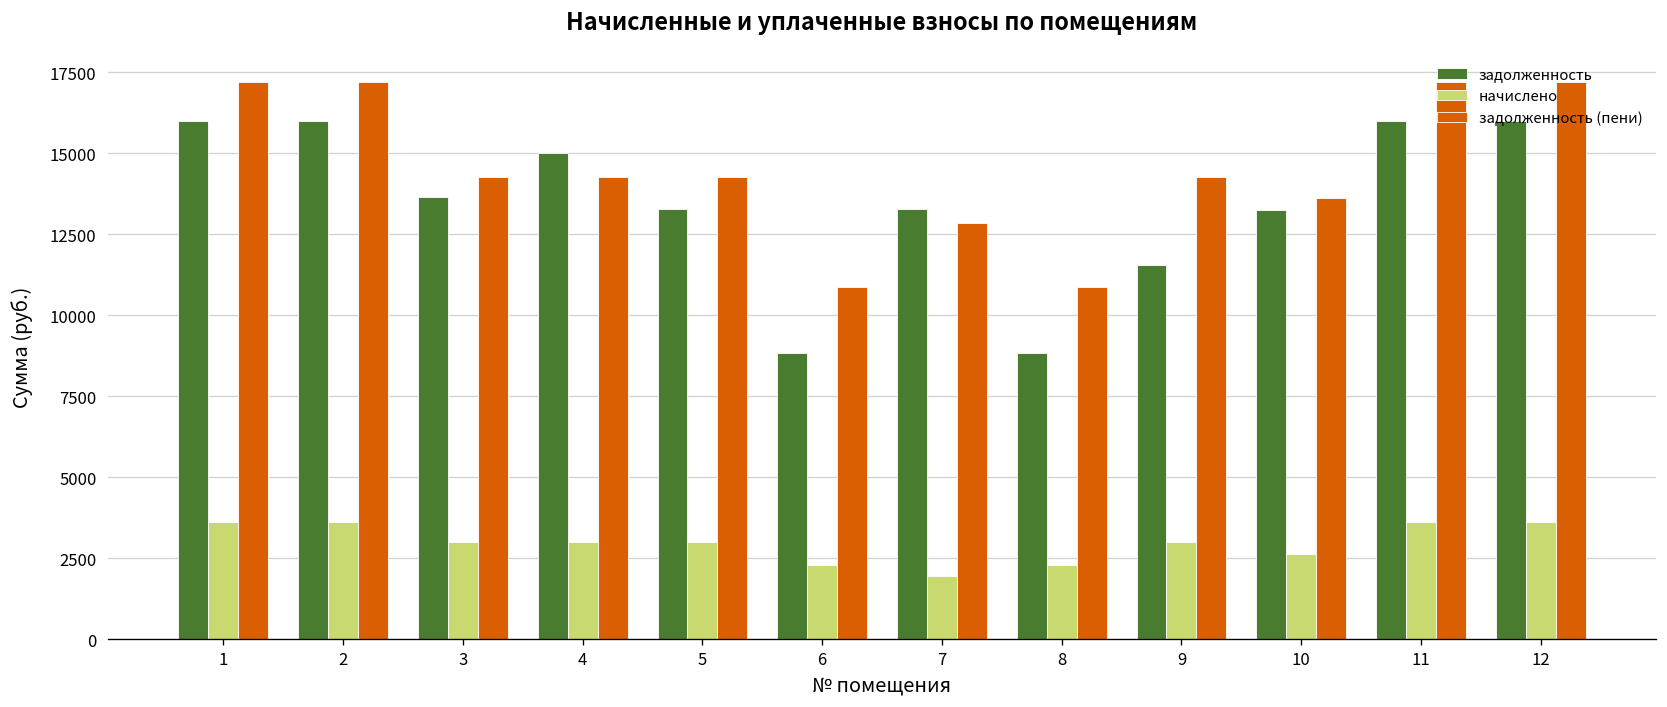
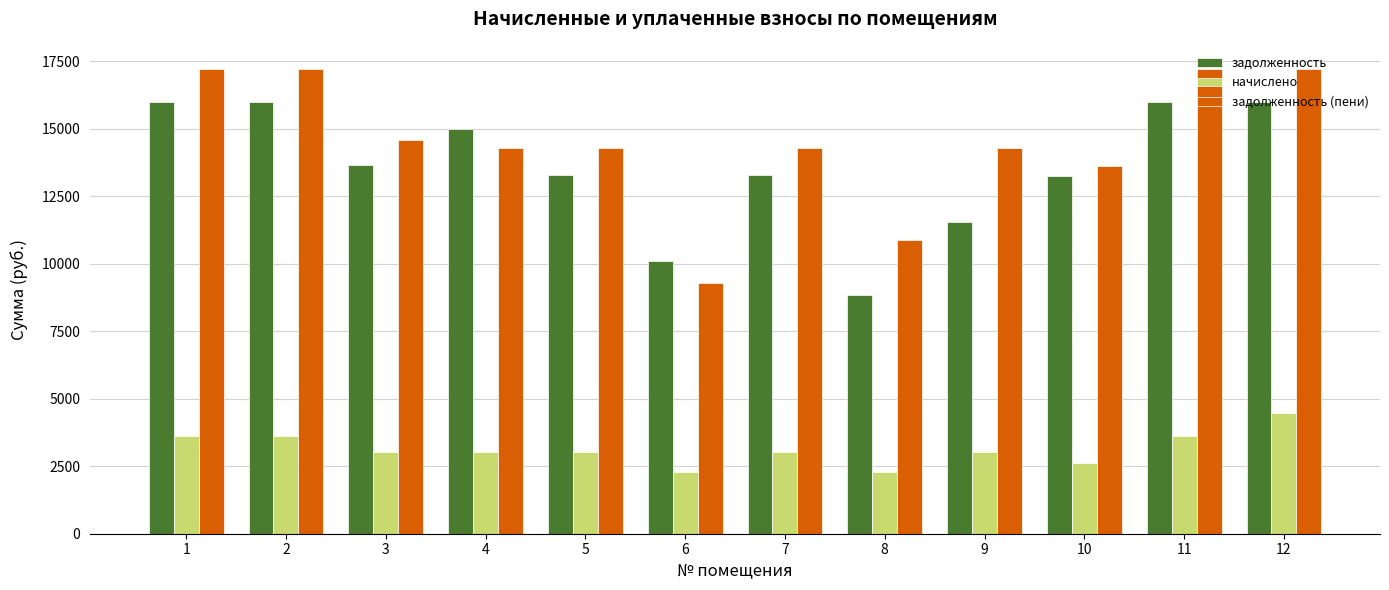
  {
    "задолженность": {
      "1": 16000,
      "2": 16000,
      "3": 13700,
      "4": 15000,
      "5": 13300,
-     "6": 8800,
+     "6": 10100,
      "7": 13300,
      "8": 8800,
      "9": 11600,
      "10": 13300,
      "11": 16000,
      "12": 16000
    },
    "начислено": {
      "1": 3600,
      "2": 3600,
      "3": 3000,
      "4": 3000,
      "5": 3000,
      "6": 2300,
-     "7": 1900,
+     "7": 3000,
      "8": 2300,
      "9": 3000,
      "10": 2600,
      "11": 3600,
-     "12": 3600
+     "12": 4500
    },
    "задолженность (пени)": {
      "1": 17200,
      "2": 17200,
-     "3": 14300,
+     "3": 14600,
      "4": 14300,
      "5": 14300,
-     "6": 10900,
-     "7": 12900,
+     "6": 9300,
+     "7": 14300,
      "8": 10900,
      "9": 14300,
      "10": 13600,
      "11": 17200,
      "12": 17200
    }
  }
